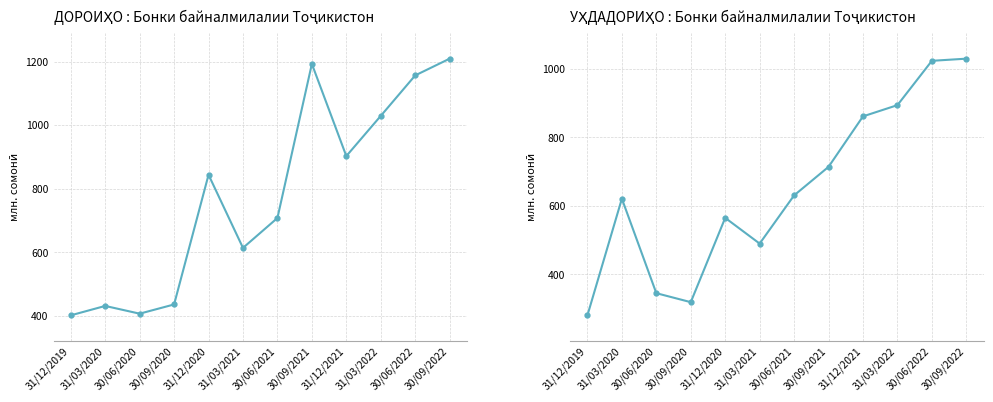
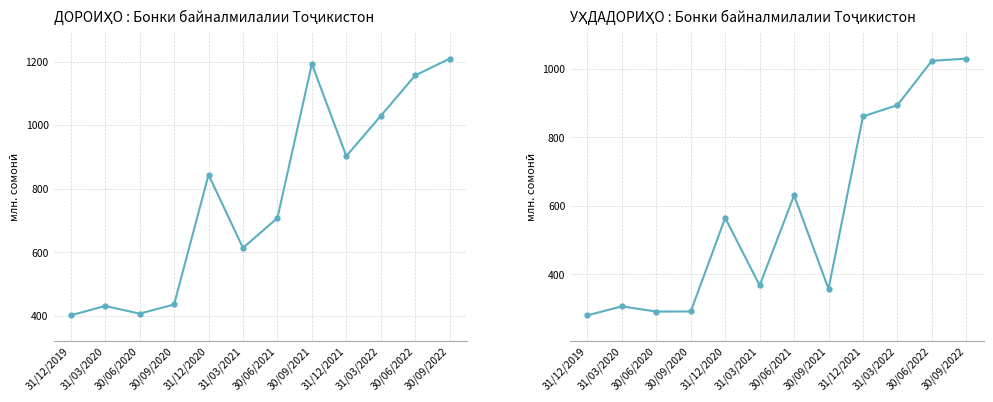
  {
    "ДОРОИҲО : Бонки байналмилалии Тоҷикистон": {
      "31/12/2019": 400,
      "31/03/2020": 430,
      "30/06/2020": 410,
      "30/09/2020": 440,
      "31/12/2020": 840,
      "31/03/2021": 610,
      "30/06/2021": 710,
      "30/09/2021": 1190,
      "31/12/2021": 900,
      "31/03/2022": 1030,
      "30/06/2022": 1160,
      "30/09/2022": 1210
    },
    "УҲДАДОРИҲО : Бонки байналмилалии Тоҷикистон": {
      "31/12/2019": 280,
-     "31/03/2020": 620,
-     "30/06/2020": 340,
-     "30/09/2020": 320,
+     "31/03/2020": 310,
+     "30/06/2020": 290,
+     "30/09/2020": 290,
      "31/12/2020": 560,
-     "31/03/2021": 490,
+     "31/03/2021": 370,
      "30/06/2021": 630,
-     "30/09/2021": 710,
+     "30/09/2021": 360,
      "31/12/2021": 860,
      "31/03/2022": 890,
      "30/06/2022": 1020,
      "30/09/2022": 1030
    }
  }
